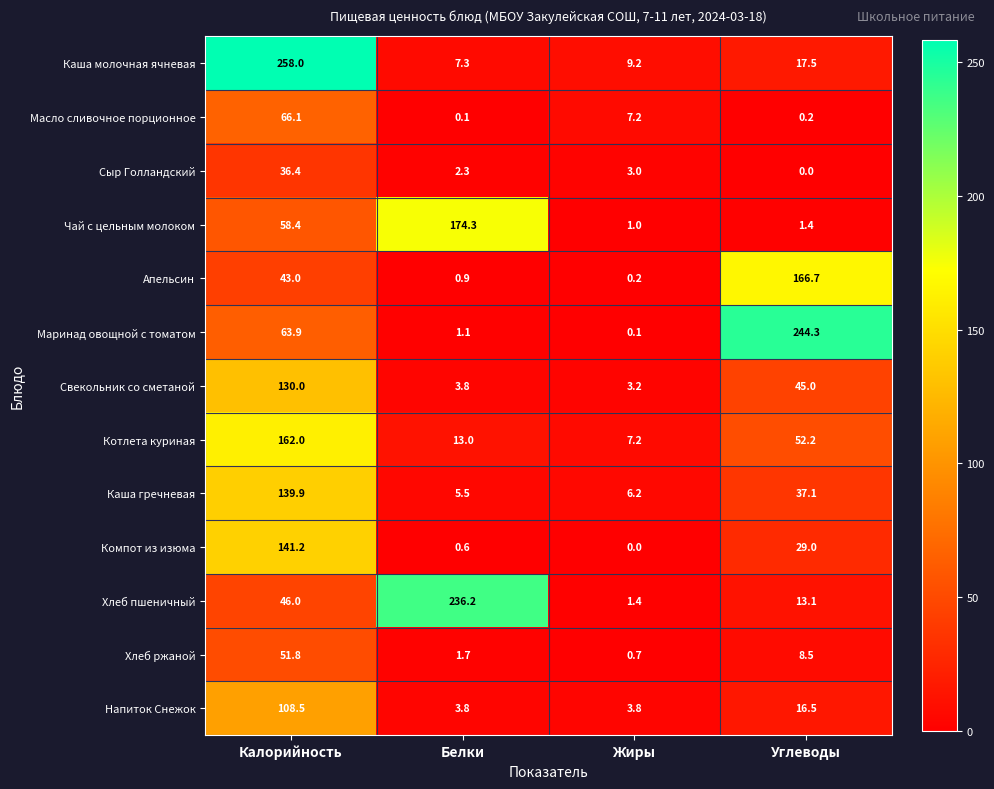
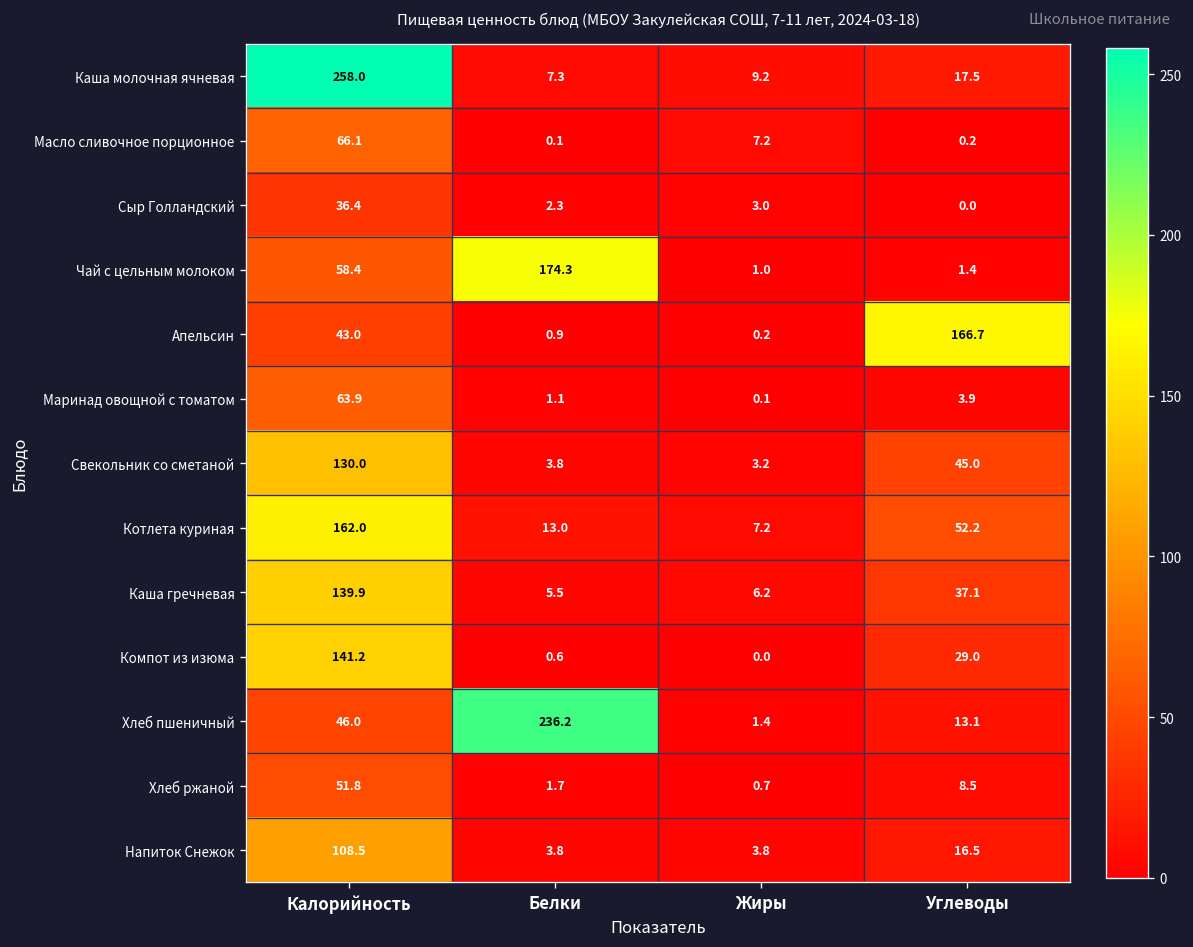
  {
    "Каша молочная ячневая": {
      "Калорийность": 258.0,
      "Белки": 7.3,
      "Жиры": 9.2,
      "Углеводы": 17.5
    },
    "Масло сливочное порционное": {
      "Калорийность": 66.1,
      "Белки": 0.1,
      "Жиры": 7.2,
      "Углеводы": 0.2
    },
    "Сыр Голландский": {
      "Калорийность": 36.4,
      "Белки": 2.3,
      "Жиры": 3.0,
      "Углеводы": 0.0
    },
    "Чай с цельным молоком": {
      "Калорийность": 58.4,
      "Белки": 174.3,
      "Жиры": 1.0,
      "Углеводы": 1.4
    },
    "Апельсин": {
      "Калорийность": 43.0,
      "Белки": 0.9,
      "Жиры": 0.2,
      "Углеводы": 166.7
    },
    "Маринад овощной с томатом": {
      "Калорийность": 63.9,
      "Белки": 1.1,
      "Жиры": 0.1,
-     "Углеводы": 244.3
+     "Углеводы": 3.9
    },
    "Свекольник со сметаной": {
      "Калорийность": 130.0,
      "Белки": 3.8,
      "Жиры": 3.2,
      "Углеводы": 45.0
    },
    "Котлета куриная": {
      "Калорийность": 162.0,
      "Белки": 13.0,
      "Жиры": 7.2,
      "Углеводы": 52.2
    },
    "Каша гречневая": {
      "Калорийность": 139.9,
      "Белки": 5.5,
      "Жиры": 6.2,
      "Углеводы": 37.1
    },
    "Компот из изюма": {
      "Калорийность": 141.2,
      "Белки": 0.6,
      "Жиры": 0.0,
      "Углеводы": 29.0
    },
    "Хлеб пшеничный": {
      "Калорийность": 46.0,
      "Белки": 236.2,
      "Жиры": 1.4,
      "Углеводы": 13.1
    },
    "Хлеб ржаной": {
      "Калорийность": 51.8,
      "Белки": 1.7,
      "Жиры": 0.7,
      "Углеводы": 8.5
    },
    "Напиток Снежок": {
      "Калорийность": 108.5,
      "Белки": 3.8,
      "Жиры": 3.8,
      "Углеводы": 16.5
    }
  }
